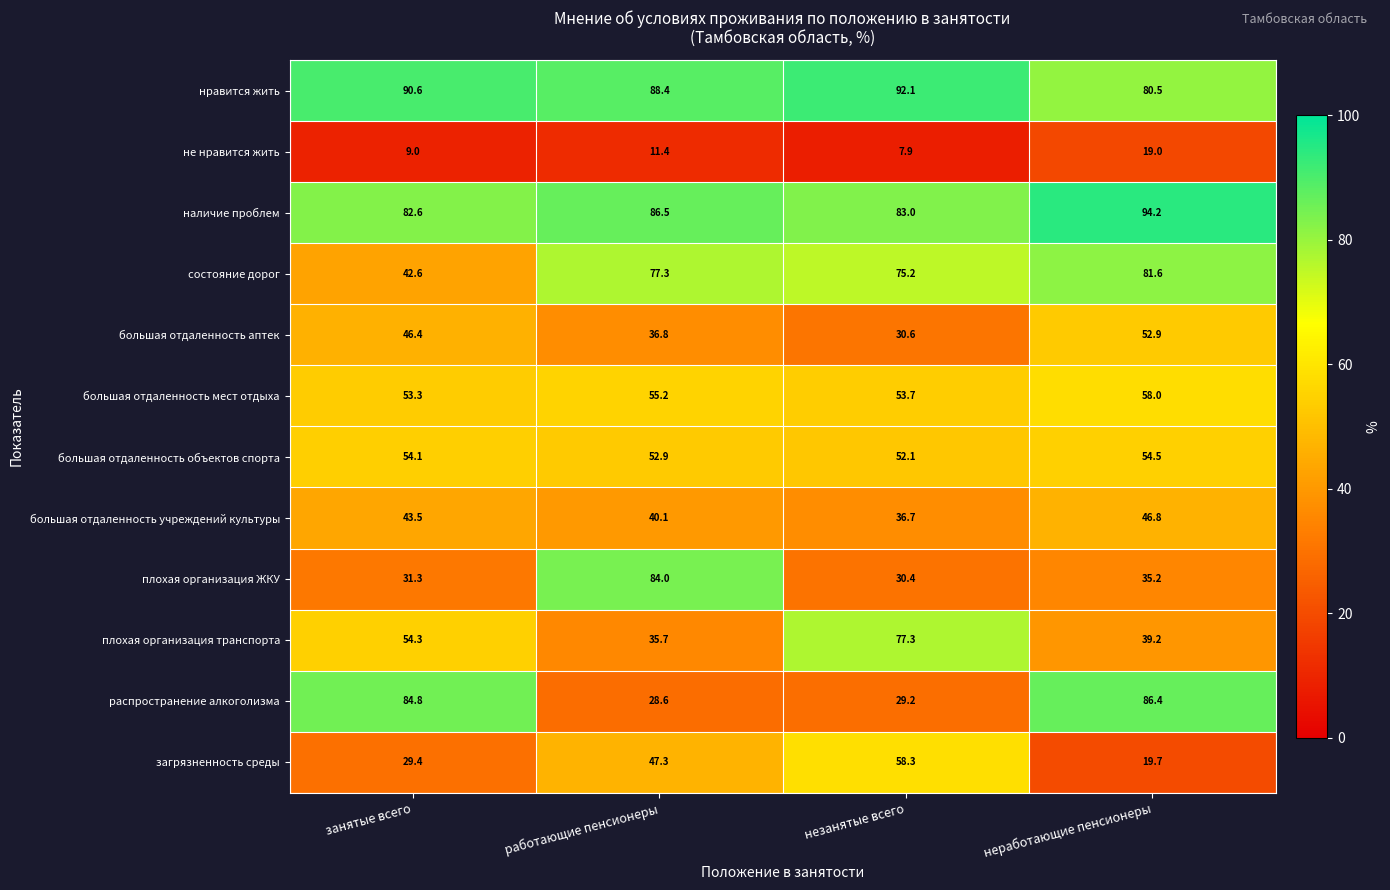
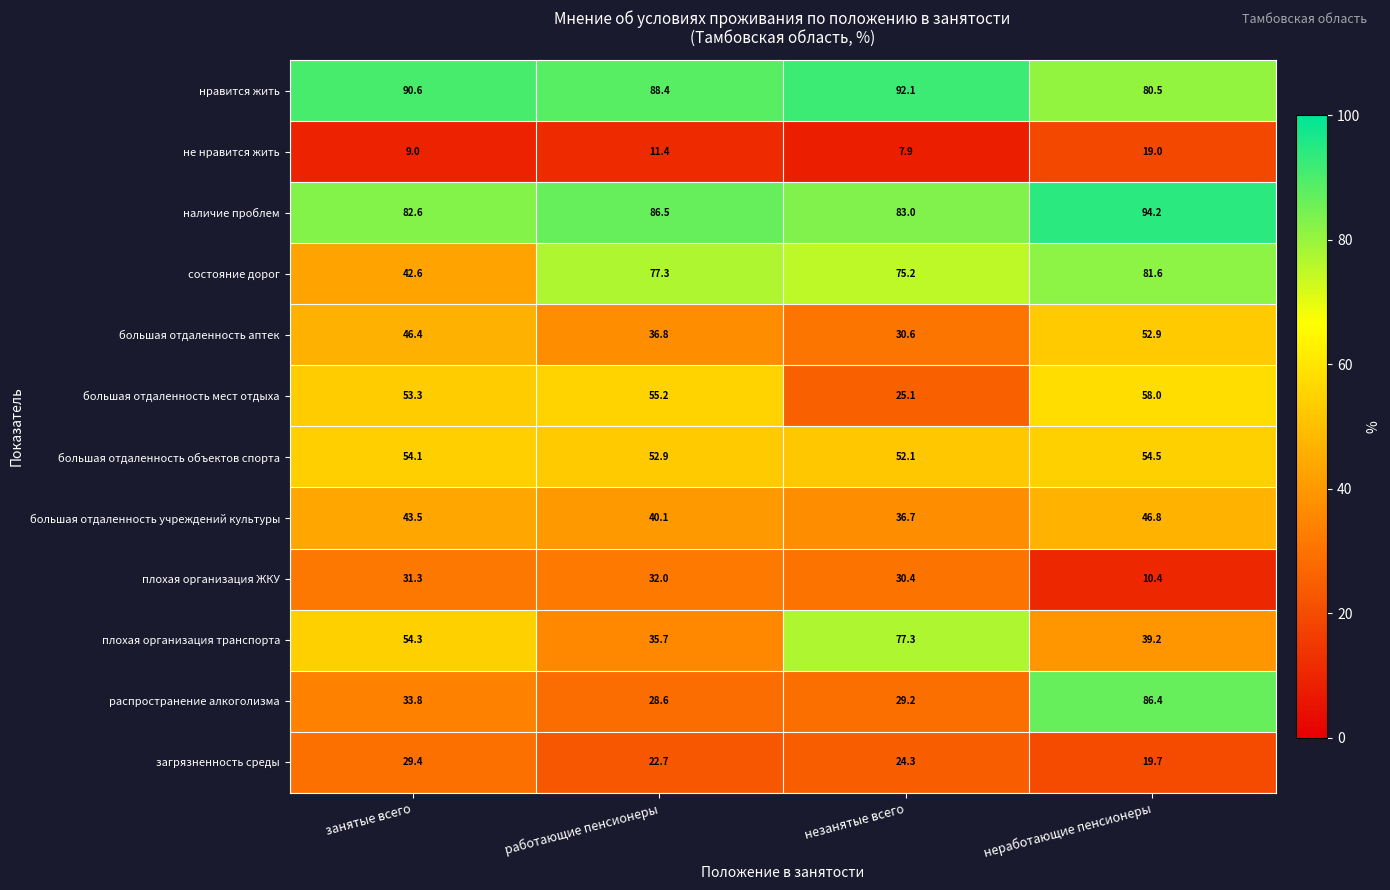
  {
    "нравится жить": {
      "занятые всего": 90.6,
      "работающие пенсионеры": 88.4,
      "незанятые всего": 92.1,
      "неработающие пенсионеры": 80.5
    },
    "не нравится жить": {
      "занятые всего": 9.0,
      "работающие пенсионеры": 11.4,
      "незанятые всего": 7.9,
      "неработающие пенсионеры": 19.0
    },
    "наличие проблем": {
      "занятые всего": 82.6,
      "работающие пенсионеры": 86.5,
      "незанятые всего": 83.0,
      "неработающие пенсионеры": 94.2
    },
    "состояние дорог": {
      "занятые всего": 42.6,
      "работающие пенсионеры": 77.3,
      "незанятые всего": 75.2,
      "неработающие пенсионеры": 81.6
    },
    "большая отдаленность аптек": {
      "занятые всего": 46.4,
      "работающие пенсионеры": 36.8,
      "незанятые всего": 30.6,
      "неработающие пенсионеры": 52.9
    },
    "большая отдаленность мест отдыха": {
      "занятые всего": 53.3,
      "работающие пенсионеры": 55.2,
-     "незанятые всего": 53.7,
+     "незанятые всего": 25.1,
      "неработающие пенсионеры": 58.0
    },
    "большая отдаленность объектов спорта": {
      "занятые всего": 54.1,
      "работающие пенсионеры": 52.9,
      "незанятые всего": 52.1,
      "неработающие пенсионеры": 54.5
    },
    "большая отдаленность учреждений культуры": {
      "занятые всего": 43.5,
      "работающие пенсионеры": 40.1,
      "незанятые всего": 36.7,
      "неработающие пенсионеры": 46.8
    },
    "плохая организация ЖКУ": {
      "занятые всего": 31.3,
-     "работающие пенсионеры": 84.0,
+     "работающие пенсионеры": 32.0,
      "незанятые всего": 30.4,
-     "неработающие пенсионеры": 35.2
+     "неработающие пенсионеры": 10.4
    },
    "плохая организация транспорта": {
      "занятые всего": 54.3,
      "работающие пенсионеры": 35.7,
      "незанятые всего": 77.3,
      "неработающие пенсионеры": 39.2
    },
    "распространение алкоголизма": {
-     "занятые всего": 84.8,
+     "занятые всего": 33.8,
      "работающие пенсионеры": 28.6,
      "незанятые всего": 29.2,
      "неработающие пенсионеры": 86.4
    },
    "загрязненность среды": {
      "занятые всего": 29.4,
-     "работающие пенсионеры": 47.3,
-     "незанятые всего": 58.3,
+     "работающие пенсионеры": 22.7,
+     "незанятые всего": 24.3,
      "неработающие пенсионеры": 19.7
    }
  }
